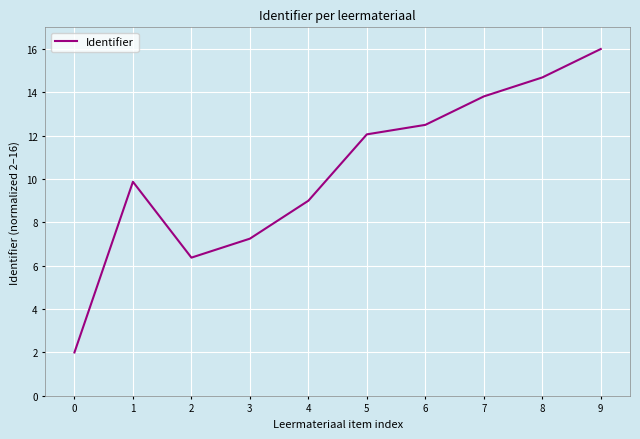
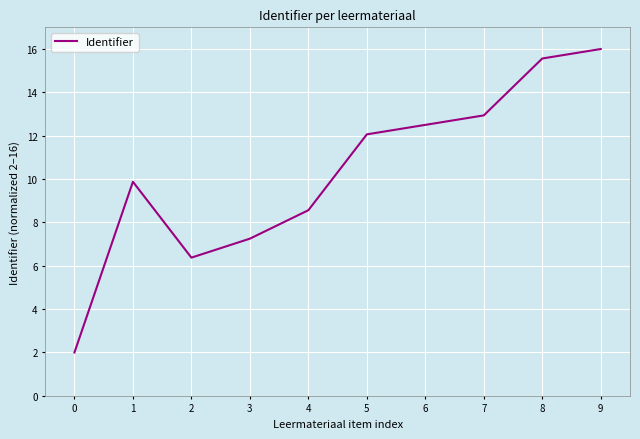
  {
    "0": 2.0,
    "1": 9.9,
    "2": 6.4,
    "3": 7.3,
-   "4": 9.0,
+   "4": 8.6,
    "5": 12.1,
    "6": 12.5,
-   "7": 13.8,
-   "8": 14.7,
+   "7": 12.9,
+   "8": 15.6,
    "9": 16.0
  }
